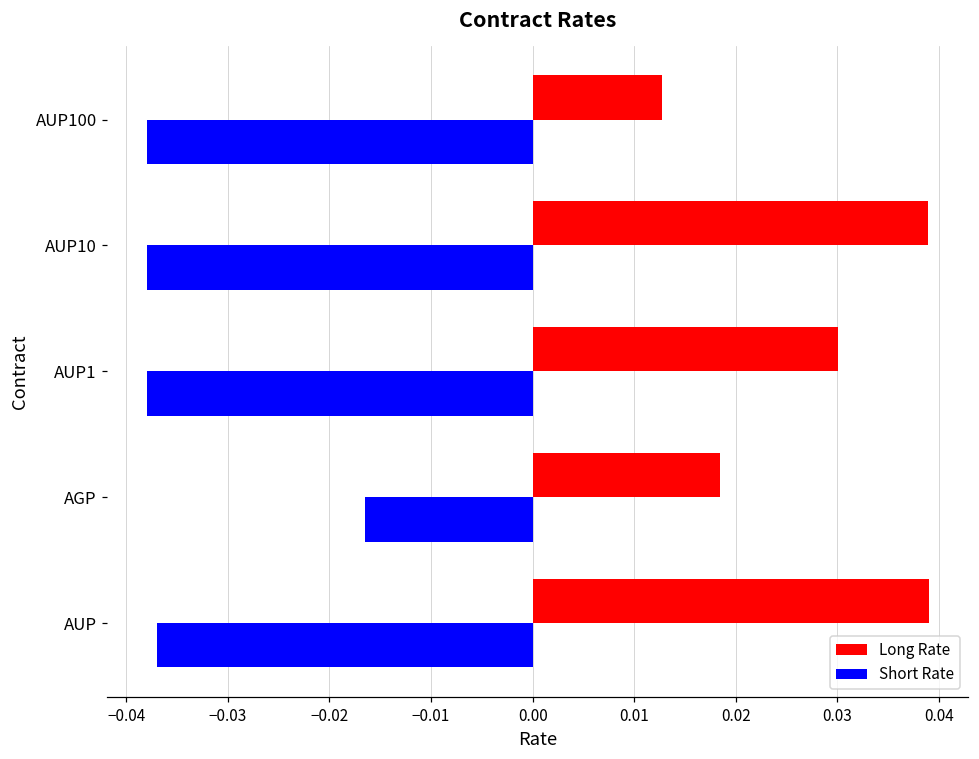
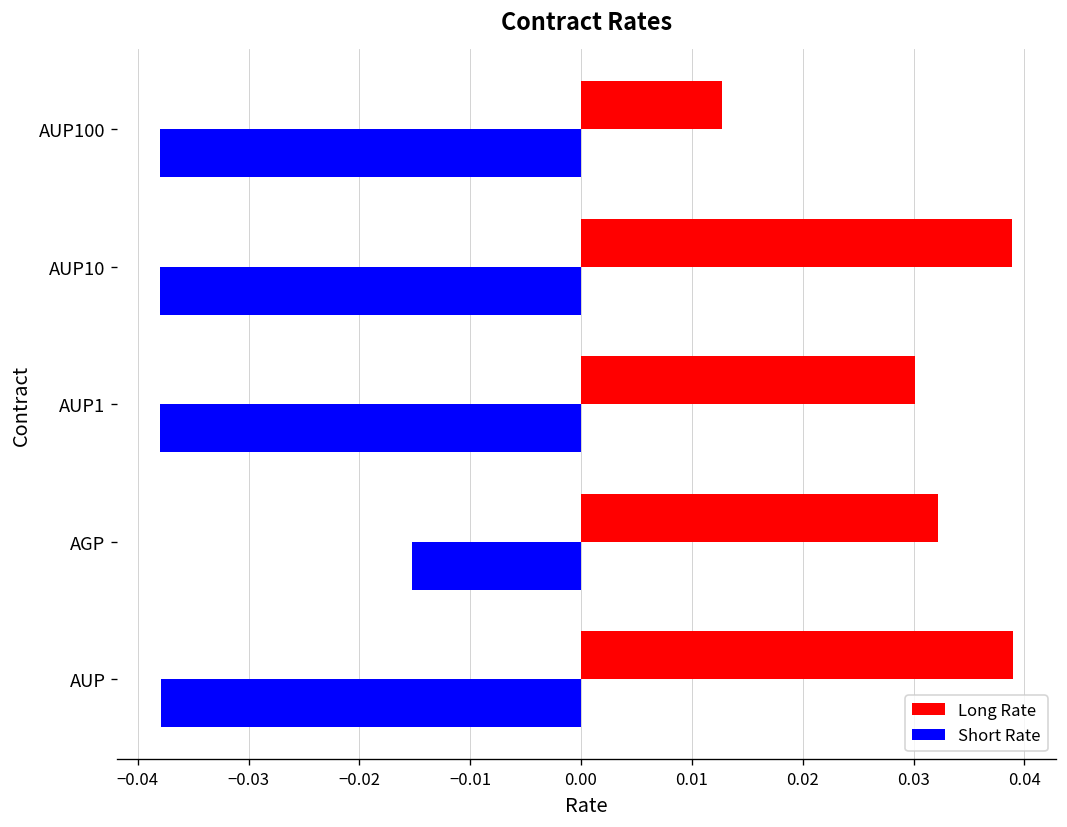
  {
    "Long Rate": {
      "AUP100": 0.013,
      "AUP10": 0.039,
      "AUP1": 0.030,
-     "AGP": 0.018,
+     "AGP": 0.032,
      "AUP": 0.039
    },
    "Short Rate": {
      "AUP100": -0.038,
      "AUP10": -0.038,
      "AUP1": -0.038,
-     "AGP": -0.016,
-     "AUP": -0.037
+     "AGP": -0.015,
+     "AUP": -0.038
    }
  }
